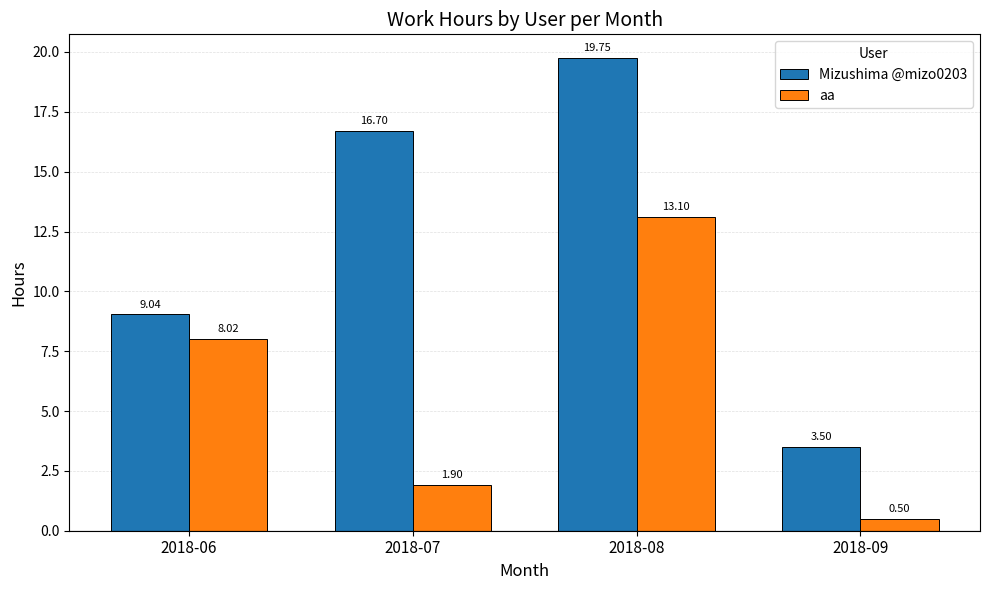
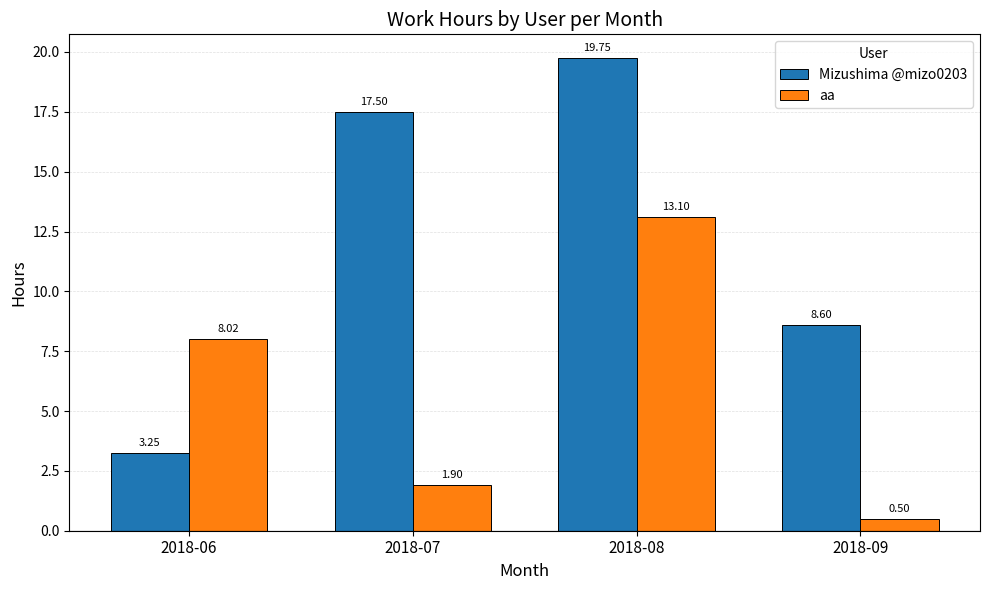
  {
    "Mizushima @mizo0203": {
-     "2018-06": 9.04,
-     "2018-07": 16.70,
+     "2018-06": 3.25,
+     "2018-07": 17.50,
      "2018-08": 19.75,
-     "2018-09": 3.50
+     "2018-09": 8.60
    },
    "aa": {
      "2018-06": 8.02,
      "2018-07": 1.90,
      "2018-08": 13.10,
      "2018-09": 0.50
    }
  }
